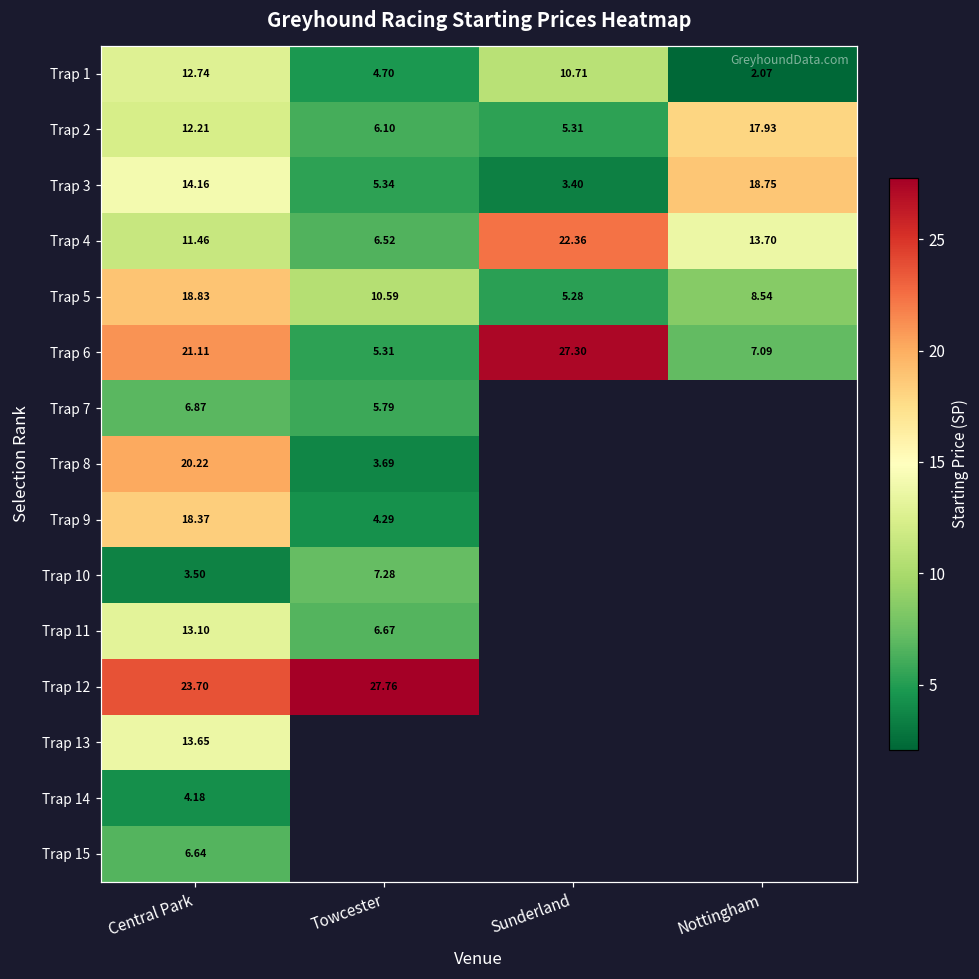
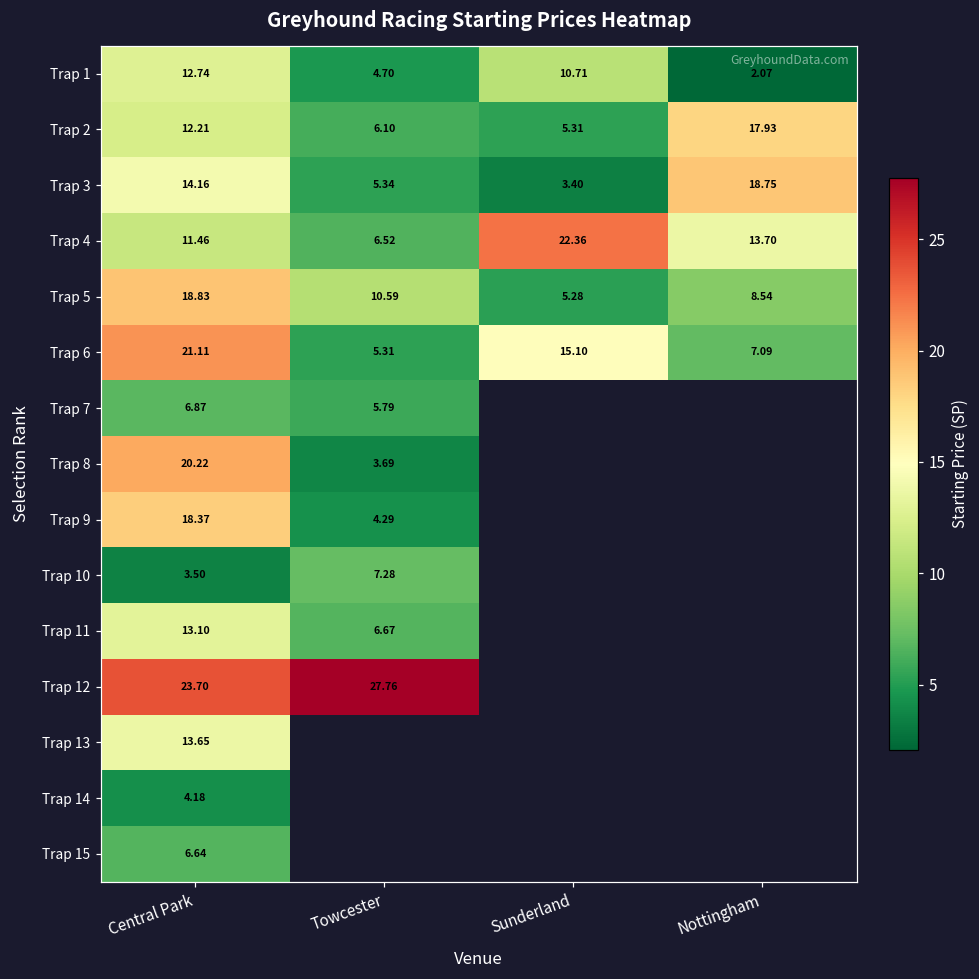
  {
    "Trap 1": {
      "Central Park": 12.74,
      "Towcester": 4.70,
      "Sunderland": 10.71
    },
    "Trap 2": {
      "Central Park": 12.21,
      "Towcester": 6.10,
      "Sunderland": 5.31,
      "Nottingham": 17.93
    },
    "Trap 3": {
      "Central Park": 14.16,
      "Towcester": 5.34,
      "Sunderland": 3.40,
      "Nottingham": 18.75
    },
    "Trap 4": {
      "Central Park": 11.46,
      "Towcester": 6.52,
      "Sunderland": 22.36,
      "Nottingham": 13.70
    },
    "Trap 5": {
      "Central Park": 18.83,
      "Towcester": 10.59,
      "Sunderland": 5.28,
      "Nottingham": 8.54
    },
    "Trap 6": {
      "Central Park": 21.11,
      "Towcester": 5.31,
-     "Sunderland": 27.30,
+     "Sunderland": 15.10,
      "Nottingham": 7.09
    },
    "Trap 7": {
      "Central Park": 6.87,
      "Towcester": 5.79
    },
    "Trap 8": {
      "Central Park": 20.22,
      "Towcester": 3.69
    },
    "Trap 9": {
      "Central Park": 18.37,
      "Towcester": 4.29
    },
    "Trap 10": {
      "Central Park": 3.50,
      "Towcester": 7.28
    },
    "Trap 11": {
      "Central Park": 13.10,
      "Towcester": 6.67
    },
    "Trap 12": {
      "Central Park": 23.70,
      "Towcester": 27.76
    },
    "Trap 13": {
      "Central Park": 13.65
    },
    "Trap 14": {
      "Central Park": 4.18
    },
    "Trap 15": {
      "Central Park": 6.64
    }
  }
